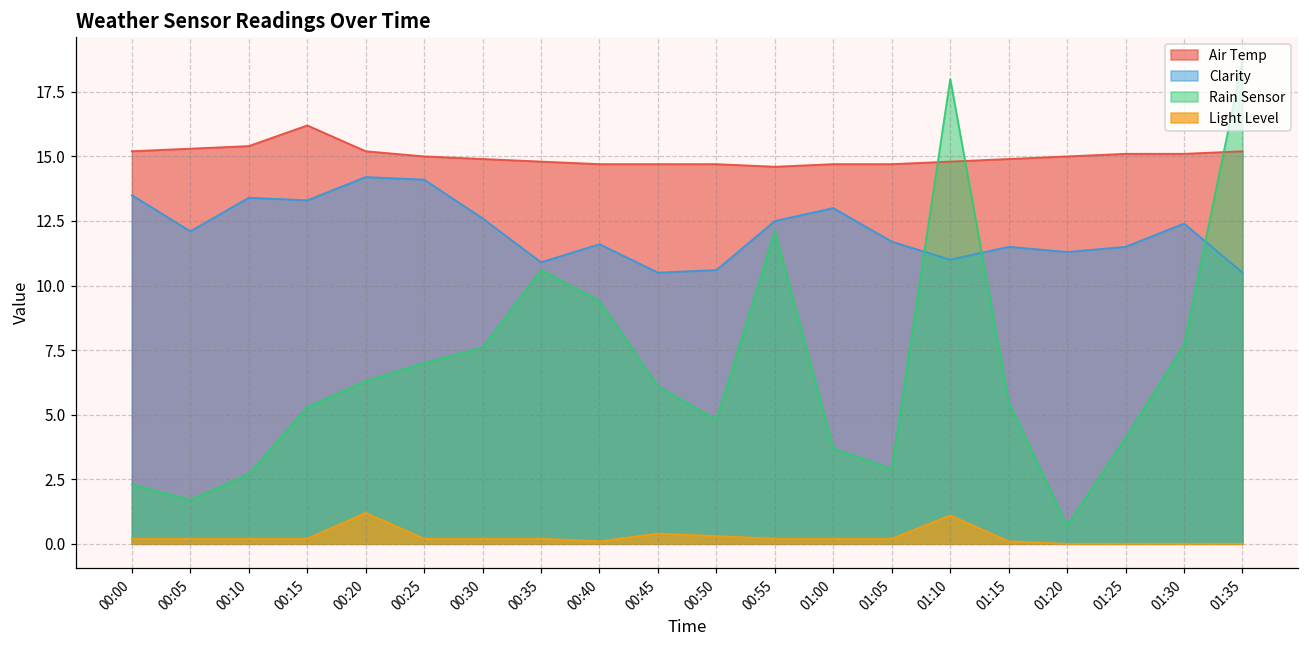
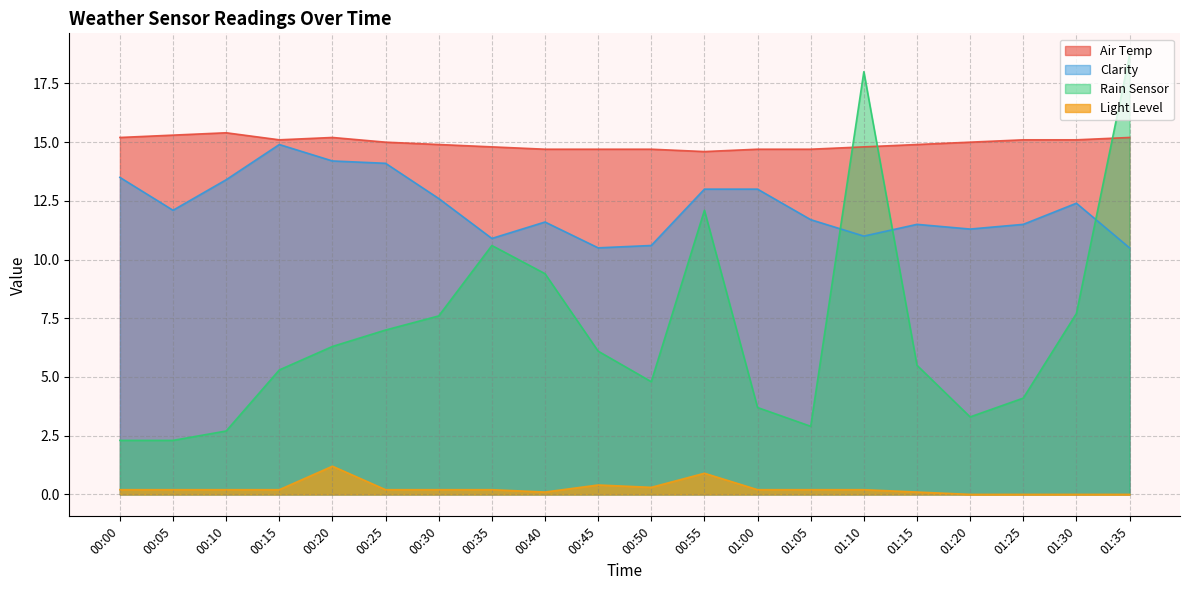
  {
    "Air Temp": {
      "00:00": 15.2,
      "00:05": 15.3,
      "00:10": 15.4,
-     "00:15": 16.2,
+     "00:15": 15.1,
      "00:20": 15.2,
      "00:25": 15.0,
      "00:30": 14.9,
      "00:35": 14.8,
      "00:40": 14.7,
      "00:45": 14.7,
      "00:50": 14.7,
      "00:55": 14.6,
      "01:00": 14.7,
      "01:05": 14.7,
      "01:10": 14.8,
      "01:15": 14.9,
      "01:20": 15.0,
      "01:25": 15.1,
      "01:30": 15.1,
      "01:35": 15.2
    },
    "Clarity": {
      "00:00": 13.5,
      "00:05": 12.1,
      "00:10": 13.4,
-     "00:15": 13.3,
+     "00:15": 14.9,
      "00:20": 14.2,
      "00:25": 14.1,
      "00:30": 12.6,
      "00:35": 10.9,
      "00:40": 11.6,
      "00:45": 10.5,
      "00:50": 10.6,
-     "00:55": 12.5,
+     "00:55": 13.0,
      "01:00": 13.0,
      "01:05": 11.7,
      "01:10": 11.0,
      "01:15": 11.5,
      "01:20": 11.3,
      "01:25": 11.5,
      "01:30": 12.4,
      "01:35": 10.5
    },
    "Rain Sensor": {
      "00:00": 2.3,
-     "00:05": 1.7,
+     "00:05": 2.3,
      "00:10": 2.7,
      "00:15": 5.3,
      "00:20": 6.3,
      "00:25": 7.0,
      "00:30": 7.6,
      "00:35": 10.6,
      "00:40": 9.4,
      "00:45": 6.1,
      "00:50": 4.8,
      "00:55": 12.1,
      "01:00": 3.7,
      "01:05": 2.9,
      "01:10": 18.0,
      "01:15": 5.5,
-     "01:20": 0.7,
+     "01:20": 3.3,
      "01:25": 4.1,
      "01:30": 7.7
    },
    "Light Level": {
      "00:00": 0.2,
      "00:05": 0.2,
      "00:10": 0.2,
      "00:15": 0.2,
      "00:20": 1.2,
      "00:25": 0.2,
      "00:30": 0.2,
      "00:35": 0.2,
      "00:40": 0.1,
      "00:45": 0.4,
      "00:50": 0.3,
-     "00:55": 0.2,
+     "00:55": 0.9,
      "01:00": 0.2,
      "01:05": 0.2,
-     "01:10": 1.1,
+     "01:10": 0.2,
      "01:15": 0.1,
      "01:20": 0.0,
      "01:25": 0.0,
      "01:30": 0.0,
      "01:35": 0.0
    }
  }
